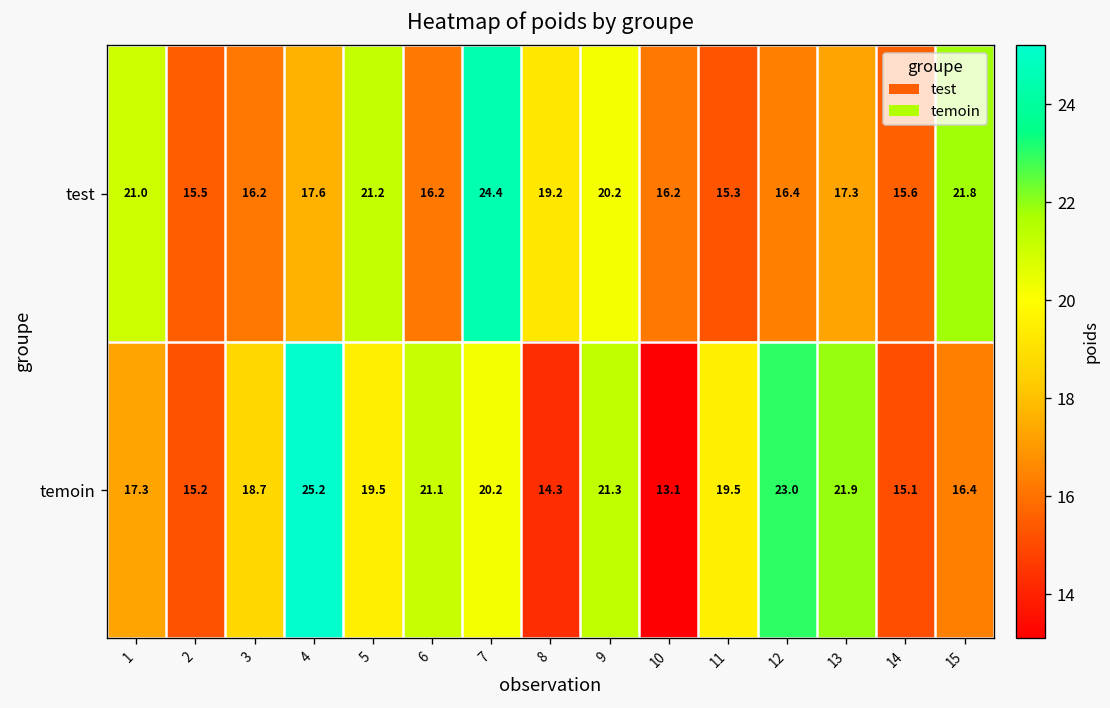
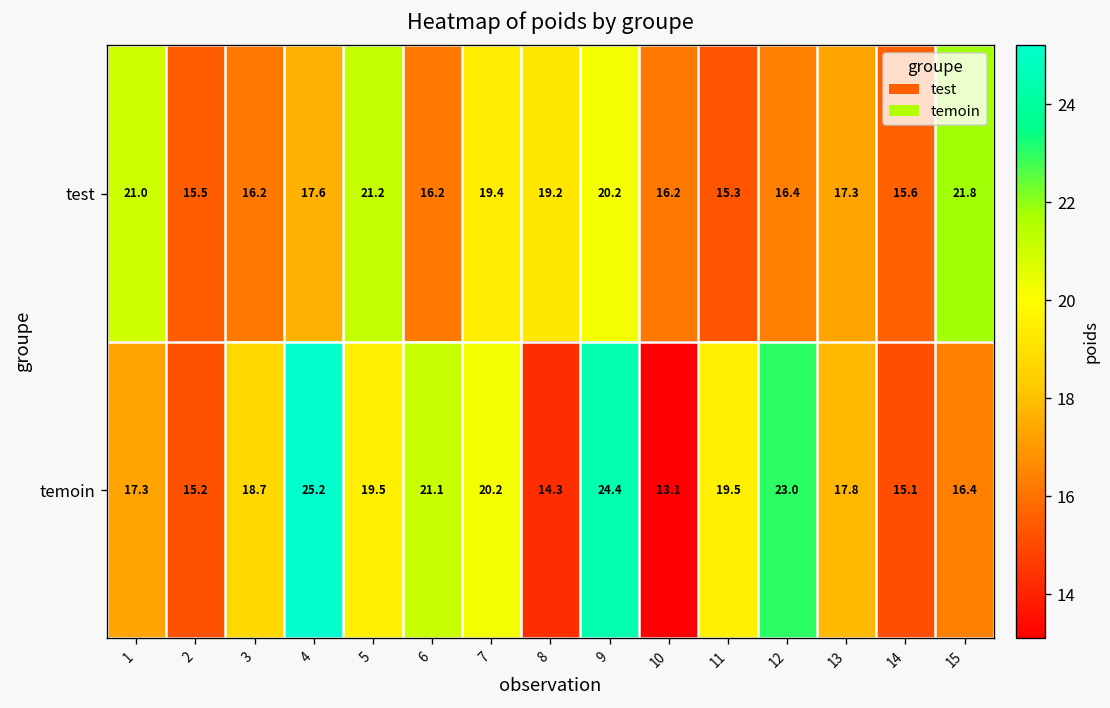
  {
    "test": {
      "1": 21.0,
      "2": 15.5,
      "3": 16.2,
      "4": 17.6,
      "5": 21.2,
      "6": 16.2,
-     "7": 24.4,
+     "7": 19.4,
      "8": 19.2,
      "9": 20.2,
      "10": 16.2,
      "11": 15.3,
      "12": 16.4,
      "13": 17.3,
      "14": 15.6,
      "15": 21.8
    },
    "temoin": {
      "1": 17.3,
      "2": 15.2,
      "3": 18.7,
      "4": 25.2,
      "5": 19.5,
      "6": 21.1,
      "7": 20.2,
      "8": 14.3,
-     "9": 21.3,
+     "9": 24.4,
      "10": 13.1,
      "11": 19.5,
      "12": 23.0,
-     "13": 21.9,
+     "13": 17.8,
      "14": 15.1,
      "15": 16.4
    }
  }
